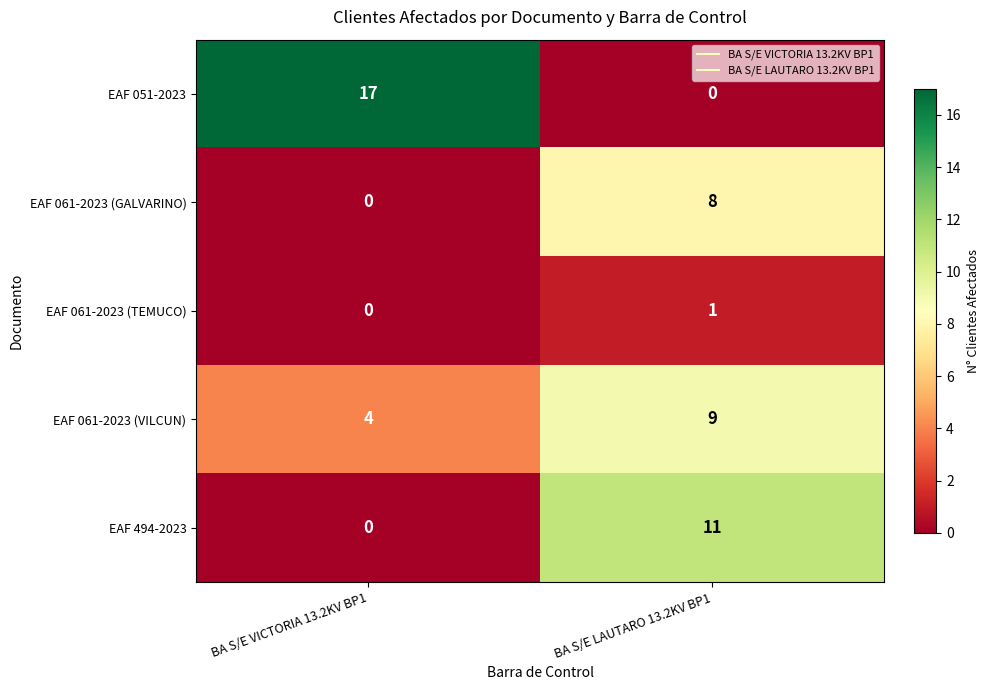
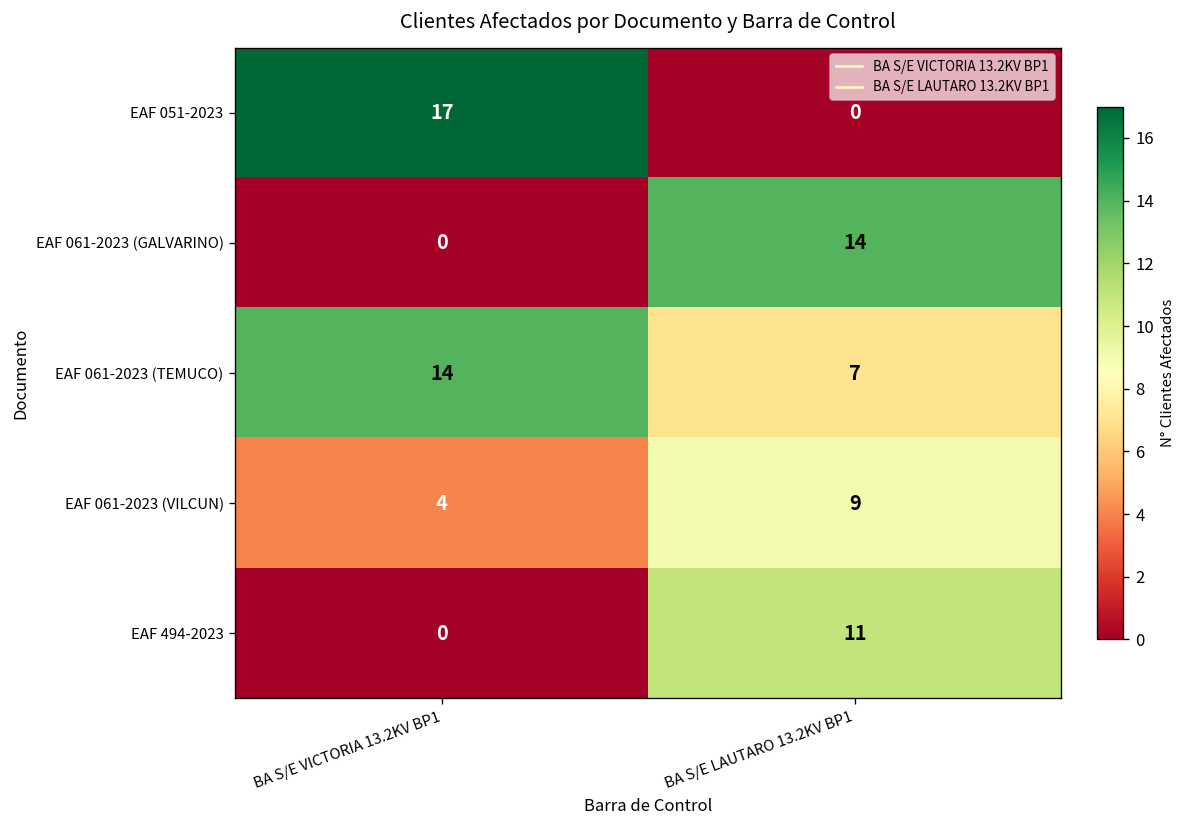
  {
    "EAF 051-2023": {
      "BA S/E VICTORIA 13.2KV BP1": 17,
      "BA S/E LAUTARO 13.2KV BP1": 0
    },
    "EAF 061-2023 (GALVARINO)": {
      "BA S/E VICTORIA 13.2KV BP1": 0,
-     "BA S/E LAUTARO 13.2KV BP1": 8
+     "BA S/E LAUTARO 13.2KV BP1": 14
    },
    "EAF 061-2023 (TEMUCO)": {
-     "BA S/E VICTORIA 13.2KV BP1": 0,
-     "BA S/E LAUTARO 13.2KV BP1": 1
+     "BA S/E VICTORIA 13.2KV BP1": 14,
+     "BA S/E LAUTARO 13.2KV BP1": 7
    },
    "EAF 061-2023 (VILCUN)": {
      "BA S/E VICTORIA 13.2KV BP1": 4,
      "BA S/E LAUTARO 13.2KV BP1": 9
    },
    "EAF 494-2023": {
      "BA S/E VICTORIA 13.2KV BP1": 0,
      "BA S/E LAUTARO 13.2KV BP1": 11
    }
  }
